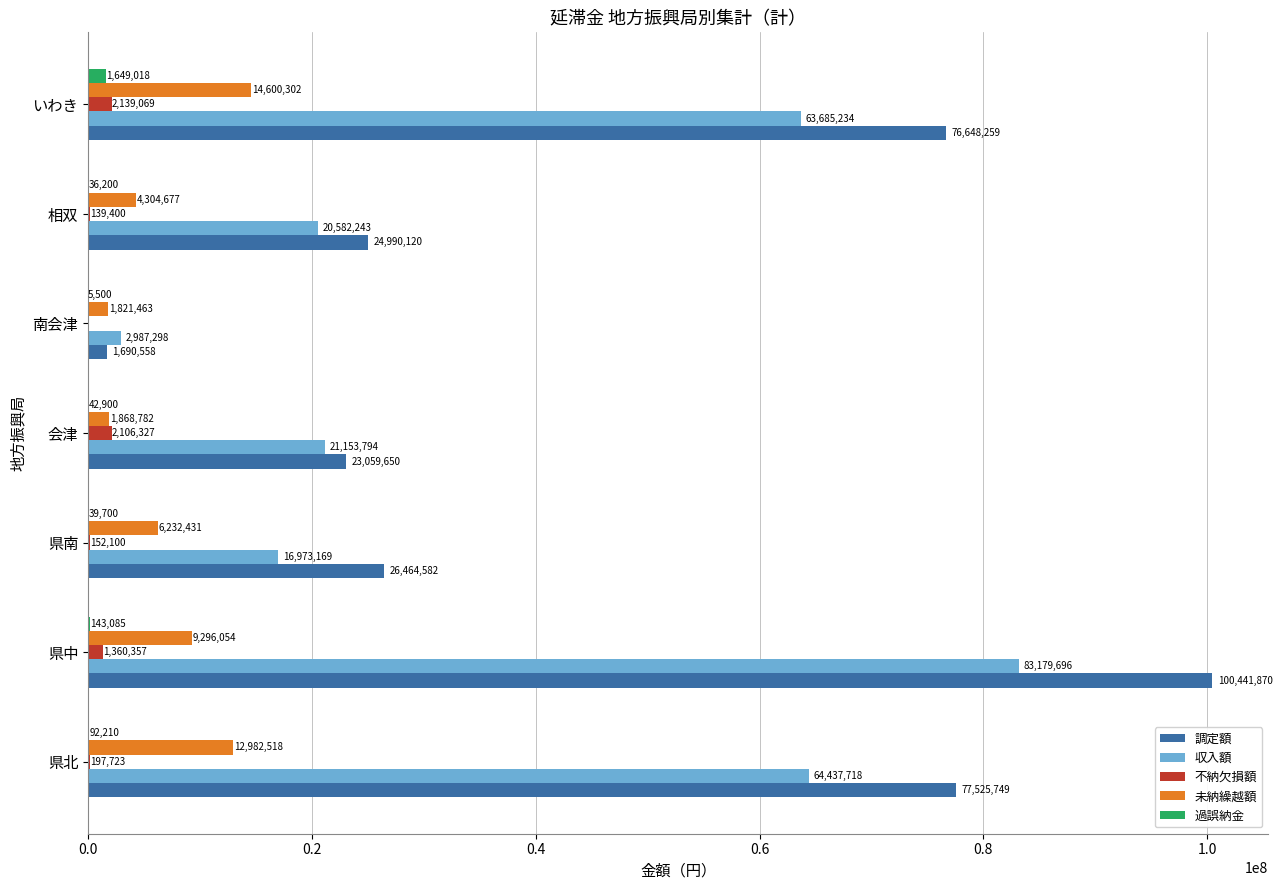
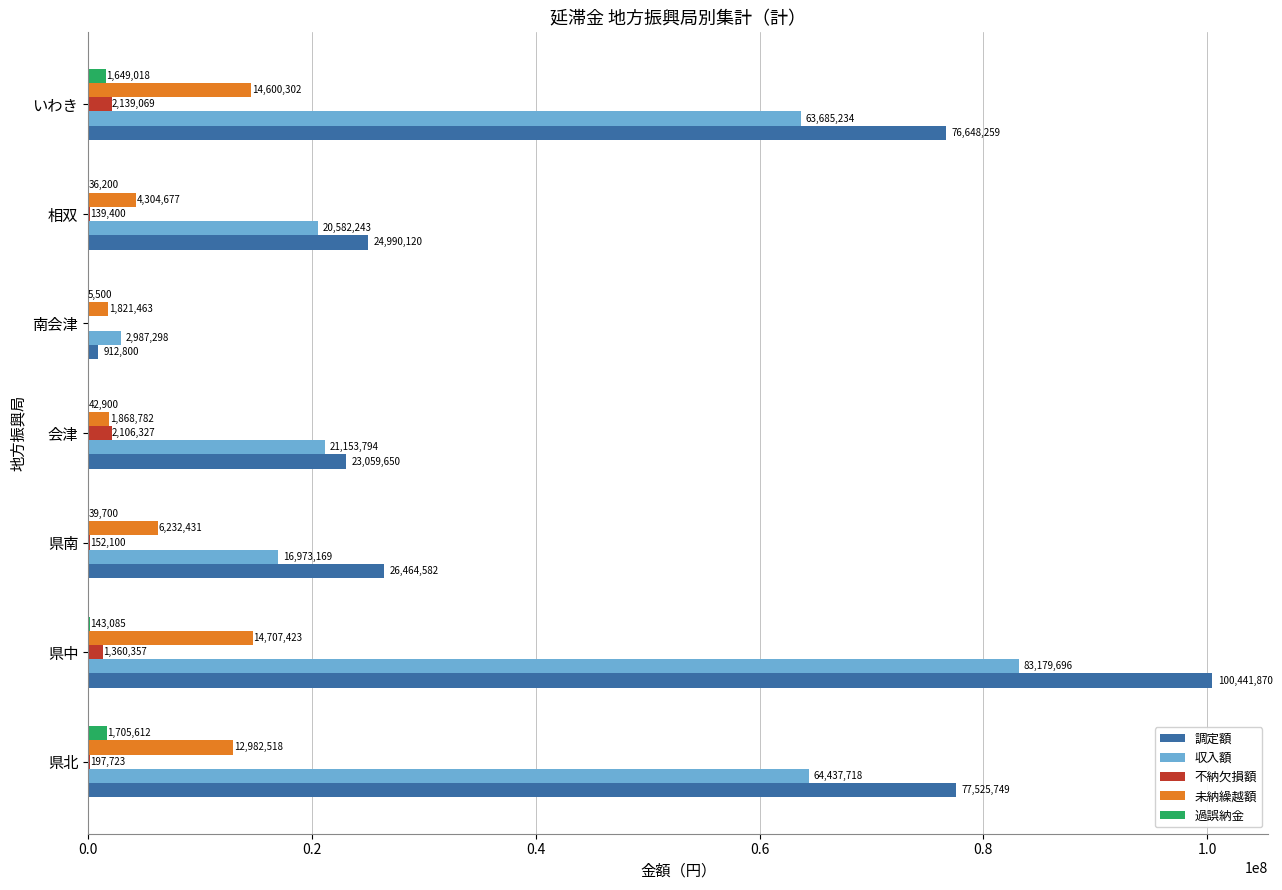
  {
    "調定額": {
      "いわき": "76,648,259",
      "相双": "24,990,120",
-     "南会津": "1,690,558",
+     "南会津": "912,800",
      "会津": "23,059,650",
      "県南": "26,464,582",
      "県中": "100,441,870",
      "県北": "77,525,749"
    },
    "収入額": {
      "いわき": "63,685,234",
      "相双": "20,582,243",
      "南会津": "2,987,298",
      "会津": "21,153,794",
      "県南": "16,973,169",
      "県中": "83,179,696",
      "県北": "64,437,718"
    },
    "不納欠損額": {
      "いわき": "2,139,069",
      "相双": "139,400",
      "会津": "2,106,327",
      "県南": "152,100",
      "県中": "1,360,357",
      "県北": "197,723"
    },
    "未納繰越額": {
      "いわき": "14,600,302",
      "相双": "4,304,677",
      "南会津": "1,821,463",
      "会津": "1,868,782",
      "県南": "6,232,431",
-     "県中": "9,296,054",
+     "県中": "14,707,423",
      "県北": "12,982,518"
    },
    "過誤納金": {
      "いわき": "1,649,018",
      "相双": "36,200",
      "南会津": "5,500",
      "会津": "42,900",
      "県南": "39,700",
      "県中": "143,085",
-     "県北": "92,210"
+     "県北": "1,705,612"
    }
  }
